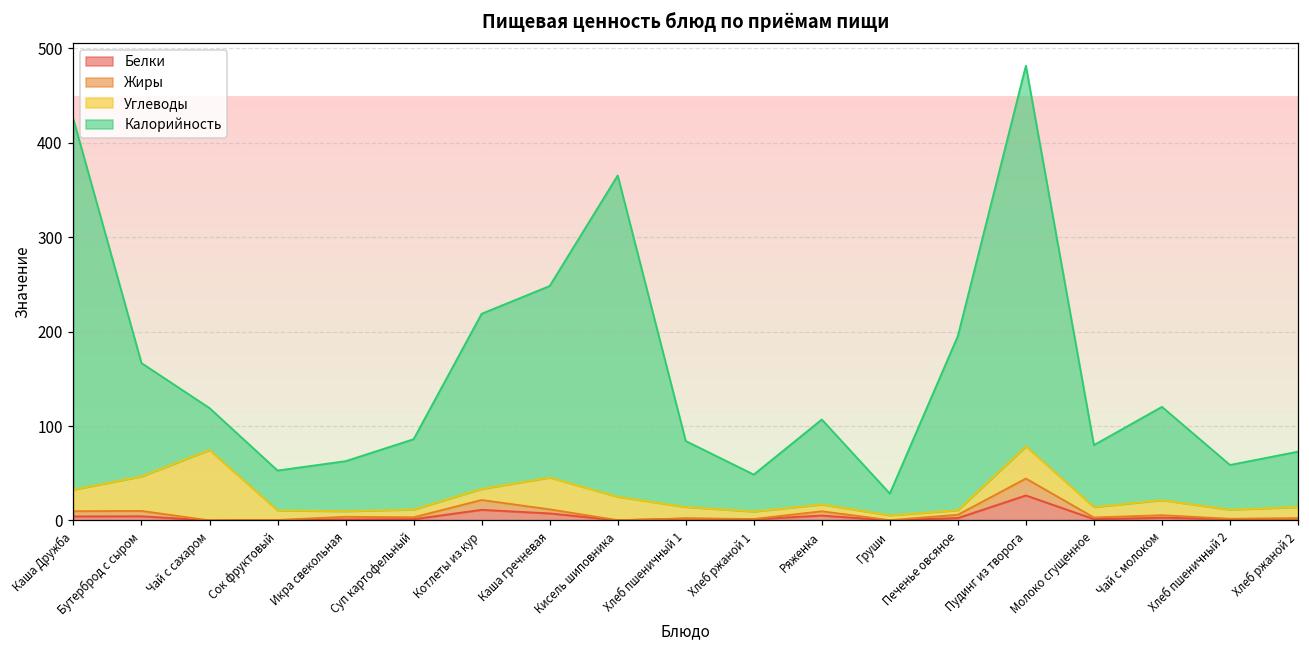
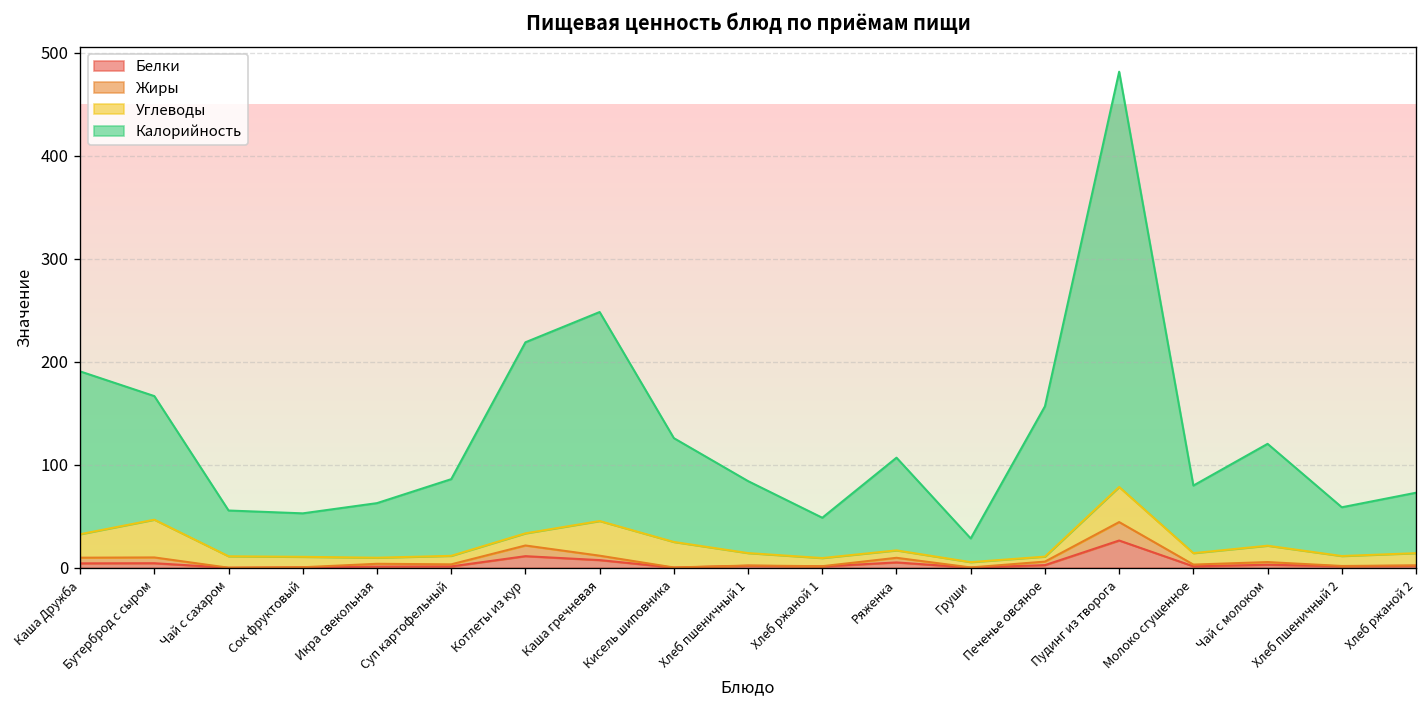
  {
    "Углеводы": {
      "Каша Дружба": 20,
      "Бутерброд с сыром": 40,
-     "Чай с сахаром": 70,
+     "Чай с сахаром": 10,
      "Сок фруктовый": 10,
      "Икра свекольная": 10,
      "Суп картофельный": 10,
      "Котлеты из кур": 10,
      "Каша гречневая": 30,
      "Кисель шиповника": 20,
      "Хлеб пшеничный 1": 10,
      "Хлеб ржаной 1": 10,
      "Ряженка": 10,
      "Груши": 10,
      "Печенье овсяное": 0,
      "Пудинг из творога": 30,
      "Молоко сгущенное": 10,
      "Чай с молоком": 20,
      "Хлеб пшеничный 2": 10,
      "Хлеб ржаной 2": 10
    },
    "Калорийность": {
-     "Каша Дружба": 390,
+     "Каша Дружба": 160,
      "Бутерброд с сыром": 120,
      "Чай с сахаром": 40,
      "Сок фруктовый": 40,
      "Икра свекольная": 50,
      "Суп картофельный": 70,
      "Котлеты из кур": 190,
      "Каша гречневая": 200,
-     "Кисель шиповника": 340,
+     "Кисель шиповника": 100,
      "Хлеб пшеничный 1": 70,
      "Хлеб ржаной 1": 40,
      "Ряженка": 90,
      "Груши": 20,
-     "Печенье овсяное": 180,
+     "Печенье овсяное": 150,
      "Пудинг из творога": 400,
      "Молоко сгущенное": 70,
      "Чай с молоком": 100,
      "Хлеб пшеничный 2": 50,
      "Хлеб ржаной 2": 60
    }
  }
